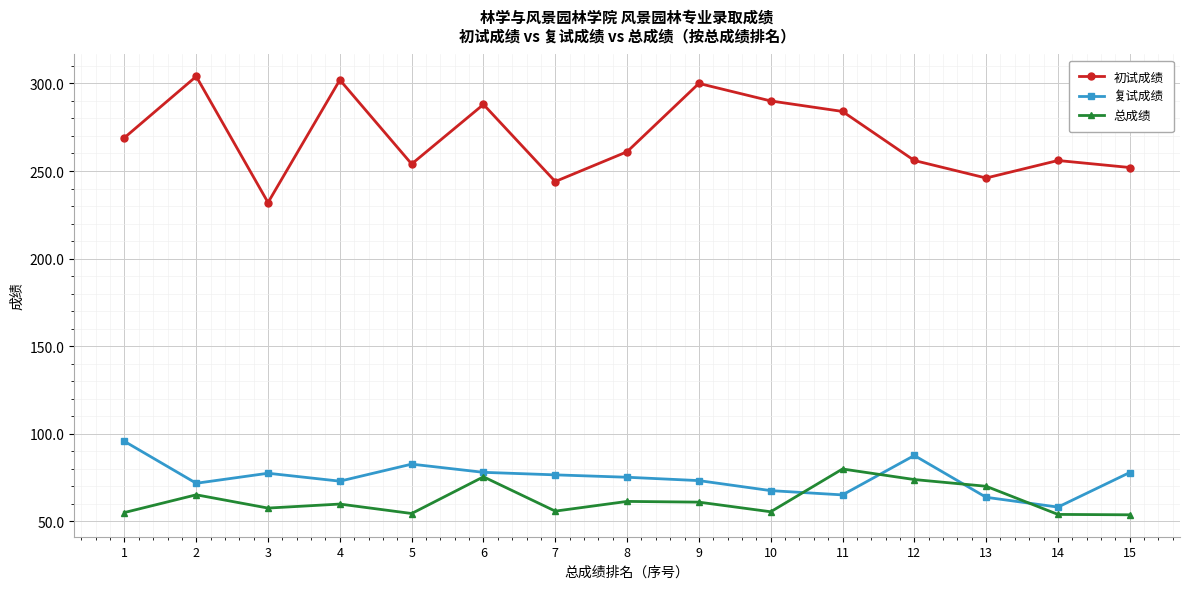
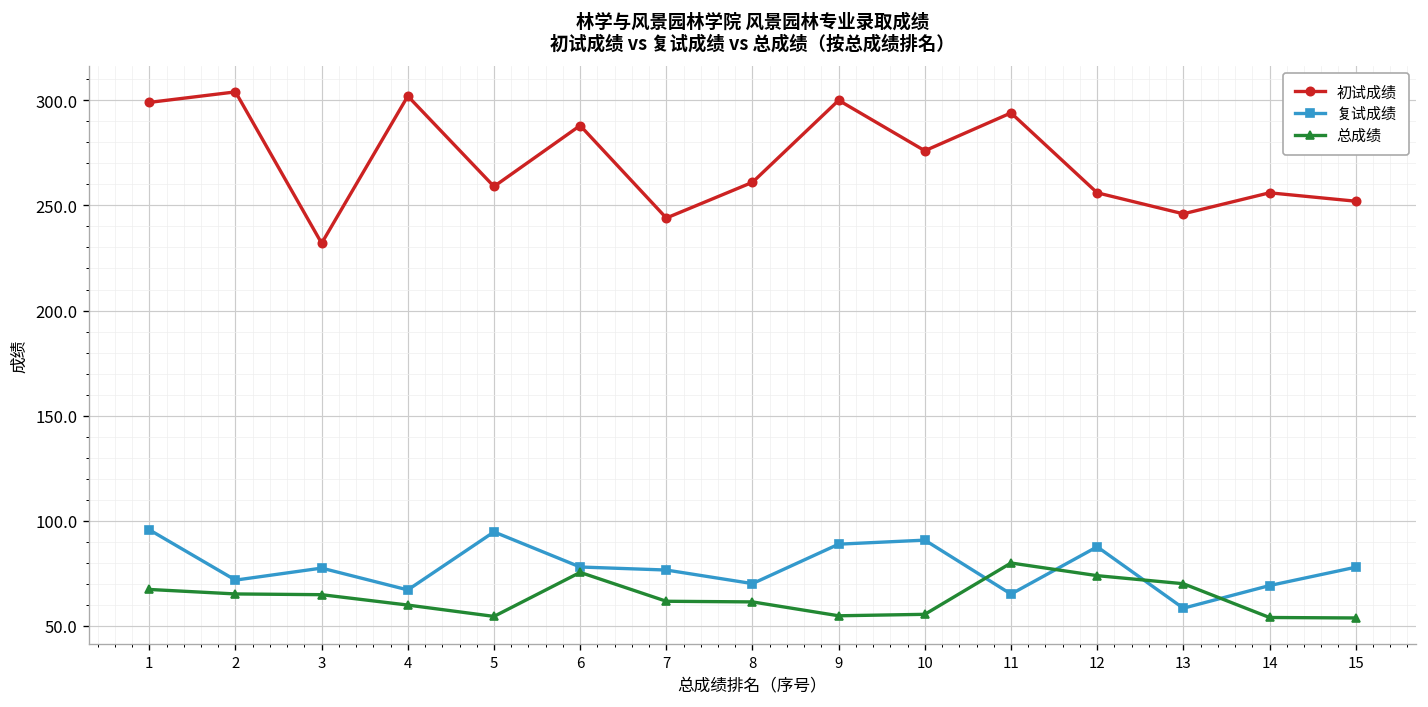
  {
    "初试成绩": {
-     "1": 269,
+     "1": 299,
      "2": 304,
      "3": 232,
      "4": 302,
-     "5": 254,
+     "5": 259,
      "6": 288,
      "7": 244,
      "8": 261,
      "9": 300,
-     "10": 290,
-     "11": 284,
+     "10": 276,
+     "11": 294,
      "12": 256,
      "13": 246,
      "14": 256,
      "15": 252
    },
    "复试成绩": {
      "1": 96,
      "2": 72,
      "3": 77,
-     "4": 73,
-     "5": 83,
+     "4": 67,
+     "5": 95,
      "6": 78,
      "7": 77,
-     "8": 75,
-     "9": 73,
-     "10": 68,
+     "8": 70,
+     "9": 89,
+     "10": 91,
      "11": 65,
      "12": 88,
-     "13": 64,
-     "14": 58,
+     "13": 58,
+     "14": 69,
      "15": 78
    },
    "总成绩": {
-     "1": 55,
+     "1": 67,
      "2": 65,
-     "3": 58,
+     "3": 65,
      "4": 60,
      "5": 55,
      "6": 75,
-     "7": 56,
+     "7": 62,
      "8": 61,
-     "9": 61,
+     "9": 55,
      "10": 55,
      "11": 80,
      "12": 74,
      "13": 70,
      "14": 54,
      "15": 54
    }
  }
